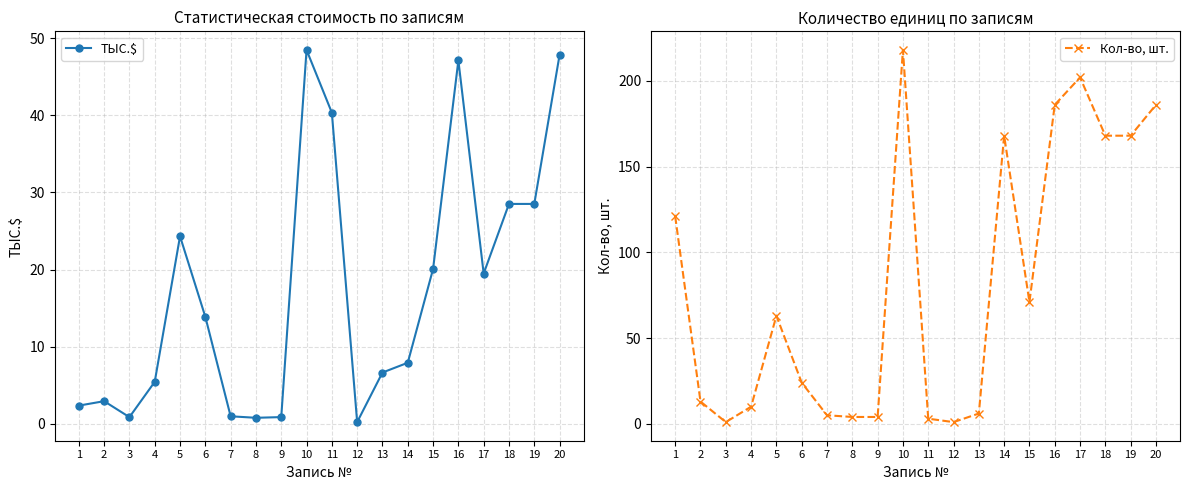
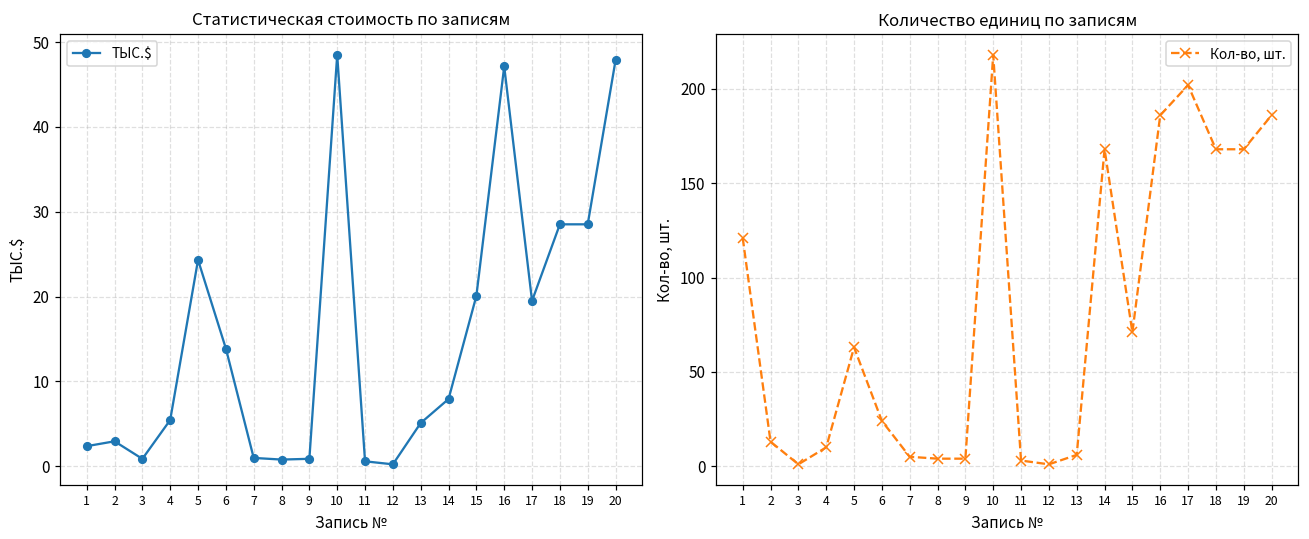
  {
    "Статистическая стоимость по записям": {
      "1": 2,
      "2": 3,
      "3": 1,
      "4": 5,
      "5": 24,
      "6": 14,
      "7": 1,
      "8": 1,
      "9": 1,
      "10": 48,
-     "11": 40,
+     "11": 1,
      "12": 0,
-     "13": 7,
+     "13": 5,
      "14": 8,
      "15": 20,
      "16": 47,
      "17": 19,
      "18": 29,
      "19": 29,
      "20": 48
    },
    "Количество единиц по записям": {
      "1": 121,
      "2": 13,
      "3": 1,
      "4": 10,
      "5": 63,
      "6": 24,
      "7": 5,
      "8": 4,
      "9": 4,
      "10": 218,
      "11": 3,
      "12": 1,
      "13": 6,
      "14": 168,
      "15": 71,
      "16": 186,
      "17": 202,
      "18": 168,
      "19": 168,
      "20": 186
    }
  }
